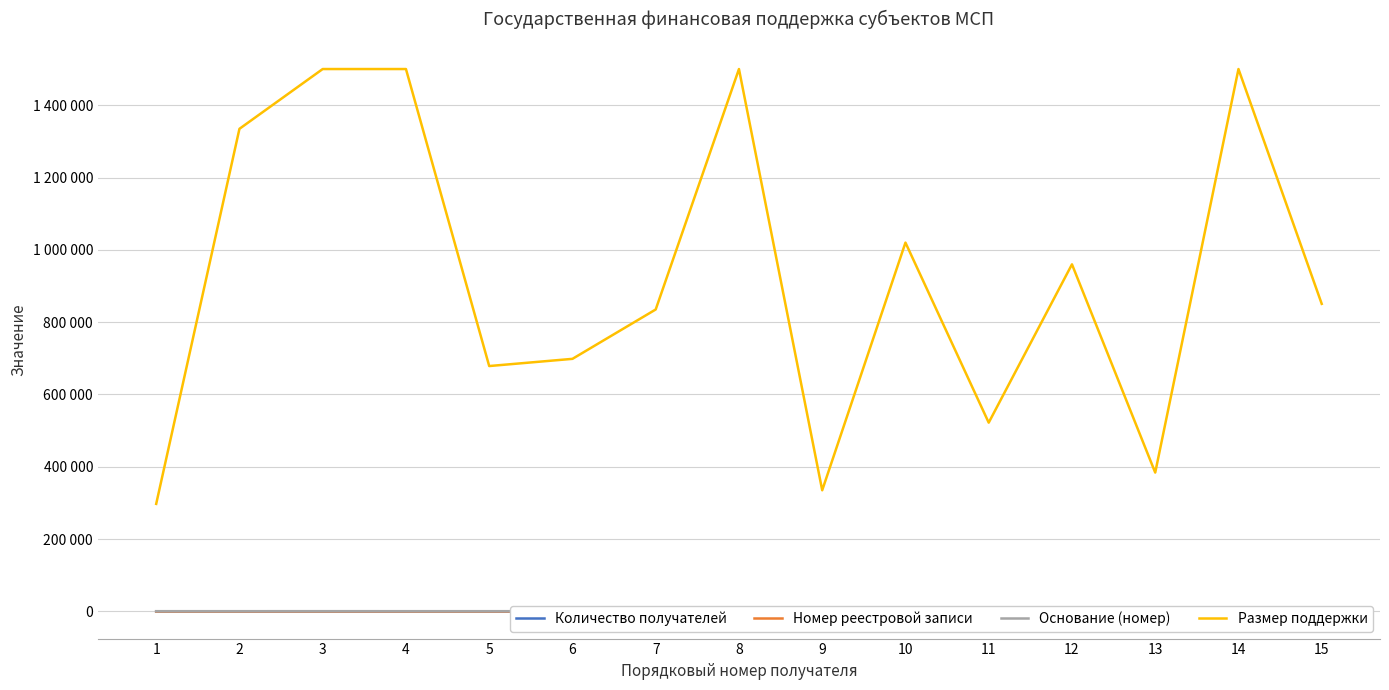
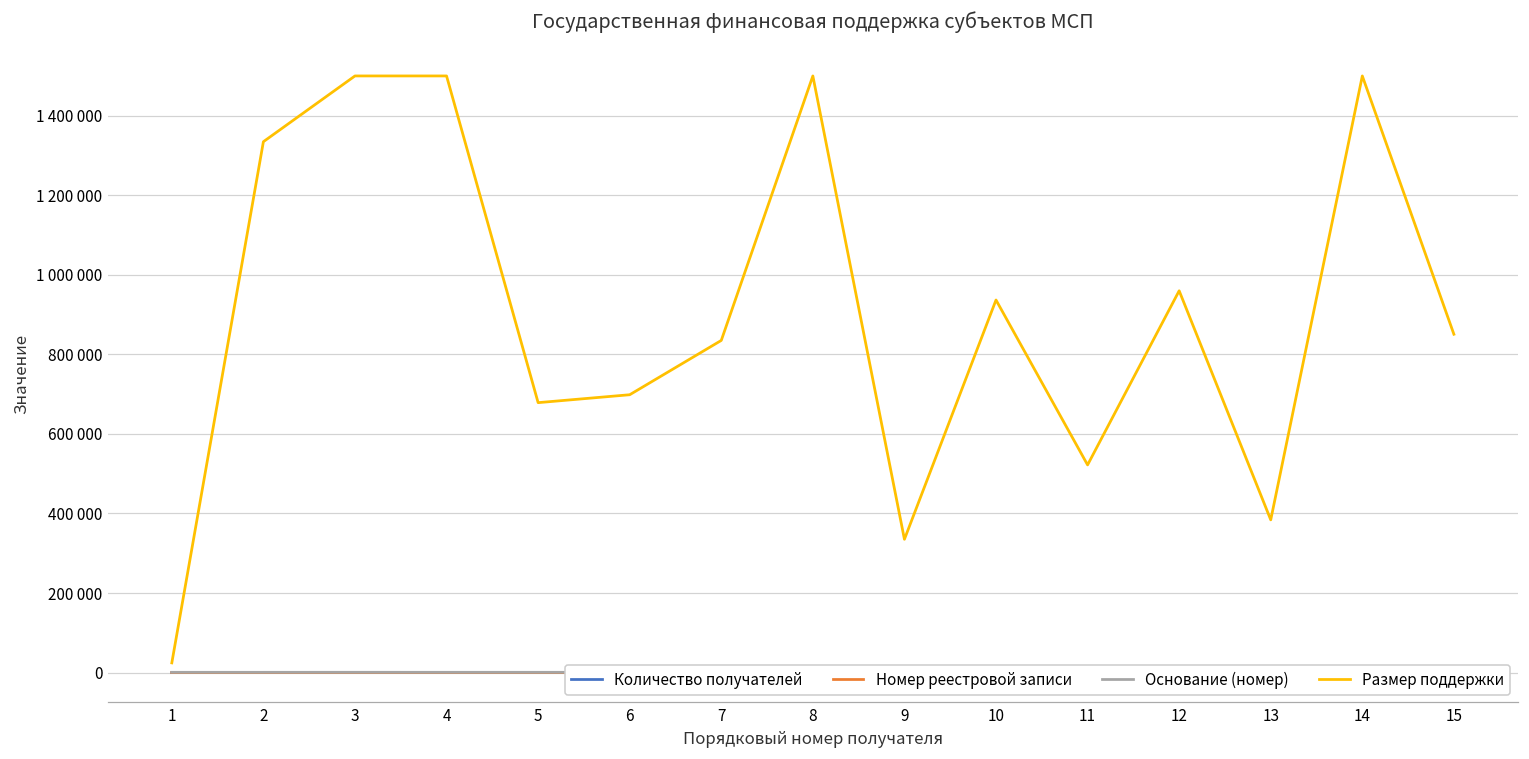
  {
    "Размер поддержки": {
-     "1": 300000,
+     "1": 20000,
      "2": 1330000,
      "3": 1500000,
      "4": 1500000,
      "5": 680000,
      "6": 700000,
      "7": 840000,
      "8": 1500000,
      "9": 340000,
-     "10": 1020000,
+     "10": 940000,
      "11": 520000,
      "12": 960000,
      "13": 380000,
      "14": 1500000,
      "15": 850000
    }
  }
